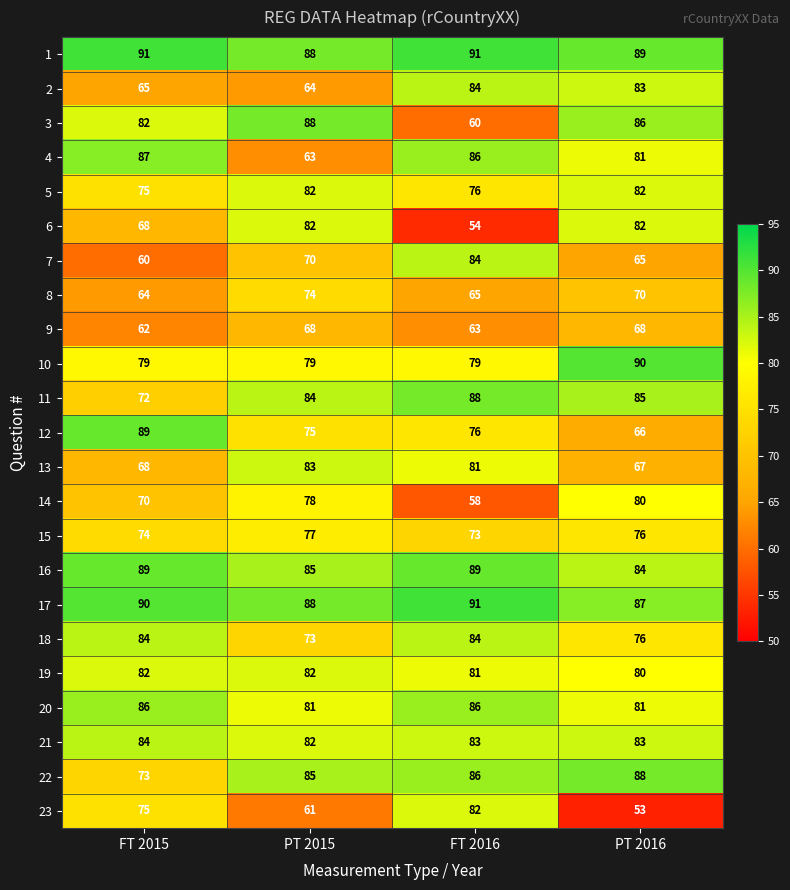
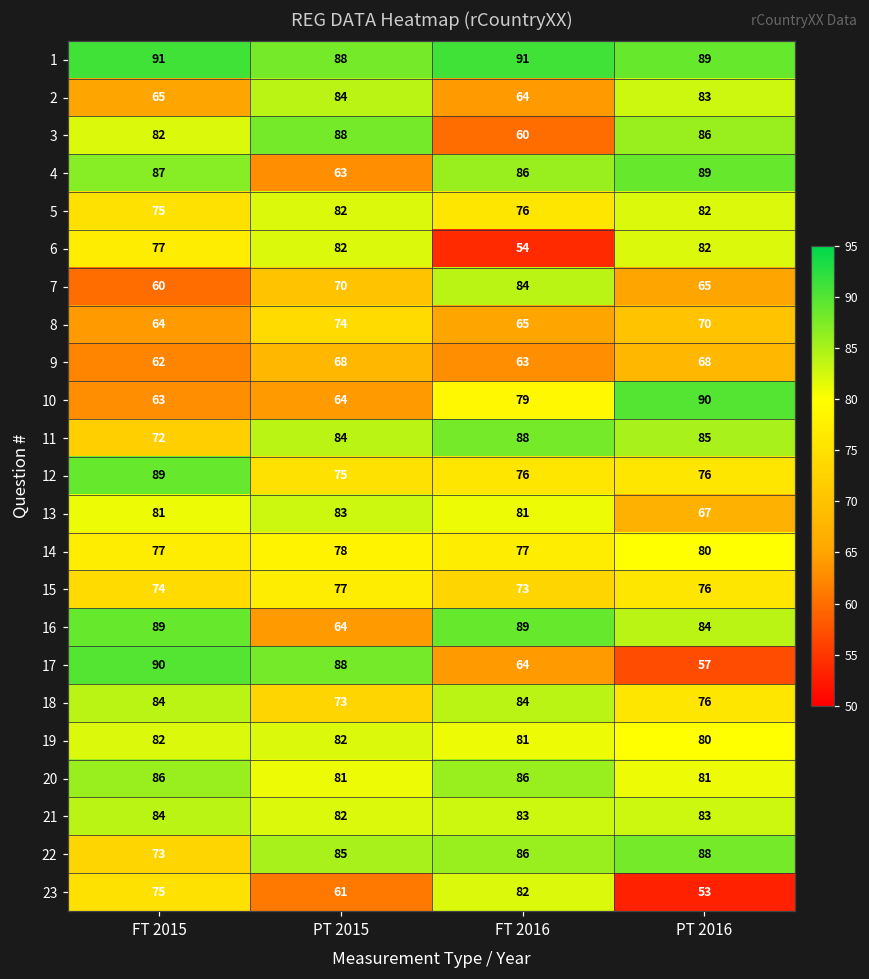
  {
    "1": {
      "FT 2015": 91,
      "PT 2015": 88,
      "FT 2016": 91,
      "PT 2016": 89
    },
    "2": {
      "FT 2015": 65,
-     "PT 2015": 64,
-     "FT 2016": 84,
+     "PT 2015": 84,
+     "FT 2016": 64,
      "PT 2016": 83
    },
    "3": {
      "FT 2015": 82,
      "PT 2015": 88,
      "FT 2016": 60,
      "PT 2016": 86
    },
    "4": {
      "FT 2015": 87,
      "PT 2015": 63,
      "FT 2016": 86,
-     "PT 2016": 81
+     "PT 2016": 89
    },
    "5": {
      "FT 2015": 75,
      "PT 2015": 82,
      "FT 2016": 76,
      "PT 2016": 82
    },
    "6": {
-     "FT 2015": 68,
+     "FT 2015": 77,
      "PT 2015": 82,
      "FT 2016": 54,
      "PT 2016": 82
    },
    "7": {
      "FT 2015": 60,
      "PT 2015": 70,
      "FT 2016": 84,
      "PT 2016": 65
    },
    "8": {
      "FT 2015": 64,
      "PT 2015": 74,
      "FT 2016": 65,
      "PT 2016": 70
    },
    "9": {
      "FT 2015": 62,
      "PT 2015": 68,
      "FT 2016": 63,
      "PT 2016": 68
    },
    "10": {
-     "FT 2015": 79,
-     "PT 2015": 79,
+     "FT 2015": 63,
+     "PT 2015": 64,
      "FT 2016": 79,
      "PT 2016": 90
    },
    "11": {
      "FT 2015": 72,
      "PT 2015": 84,
      "FT 2016": 88,
      "PT 2016": 85
    },
    "12": {
      "FT 2015": 89,
      "PT 2015": 75,
      "FT 2016": 76,
-     "PT 2016": 66
+     "PT 2016": 76
    },
    "13": {
-     "FT 2015": 68,
+     "FT 2015": 81,
      "PT 2015": 83,
      "FT 2016": 81,
      "PT 2016": 67
    },
    "14": {
-     "FT 2015": 70,
+     "FT 2015": 77,
      "PT 2015": 78,
-     "FT 2016": 58,
+     "FT 2016": 77,
      "PT 2016": 80
    },
    "15": {
      "FT 2015": 74,
      "PT 2015": 77,
      "FT 2016": 73,
      "PT 2016": 76
    },
    "16": {
      "FT 2015": 89,
-     "PT 2015": 85,
+     "PT 2015": 64,
      "FT 2016": 89,
      "PT 2016": 84
    },
    "17": {
      "FT 2015": 90,
      "PT 2015": 88,
-     "FT 2016": 91,
-     "PT 2016": 87
+     "FT 2016": 64,
+     "PT 2016": 57
    },
    "18": {
      "FT 2015": 84,
      "PT 2015": 73,
      "FT 2016": 84,
      "PT 2016": 76
    },
    "19": {
      "FT 2015": 82,
      "PT 2015": 82,
      "FT 2016": 81,
      "PT 2016": 80
    },
    "20": {
      "FT 2015": 86,
      "PT 2015": 81,
      "FT 2016": 86,
      "PT 2016": 81
    },
    "21": {
      "FT 2015": 84,
      "PT 2015": 82,
      "FT 2016": 83,
      "PT 2016": 83
    },
    "22": {
      "FT 2015": 73,
      "PT 2015": 85,
      "FT 2016": 86,
      "PT 2016": 88
    },
    "23": {
      "FT 2015": 75,
      "PT 2015": 61,
      "FT 2016": 82,
      "PT 2016": 53
    }
  }
